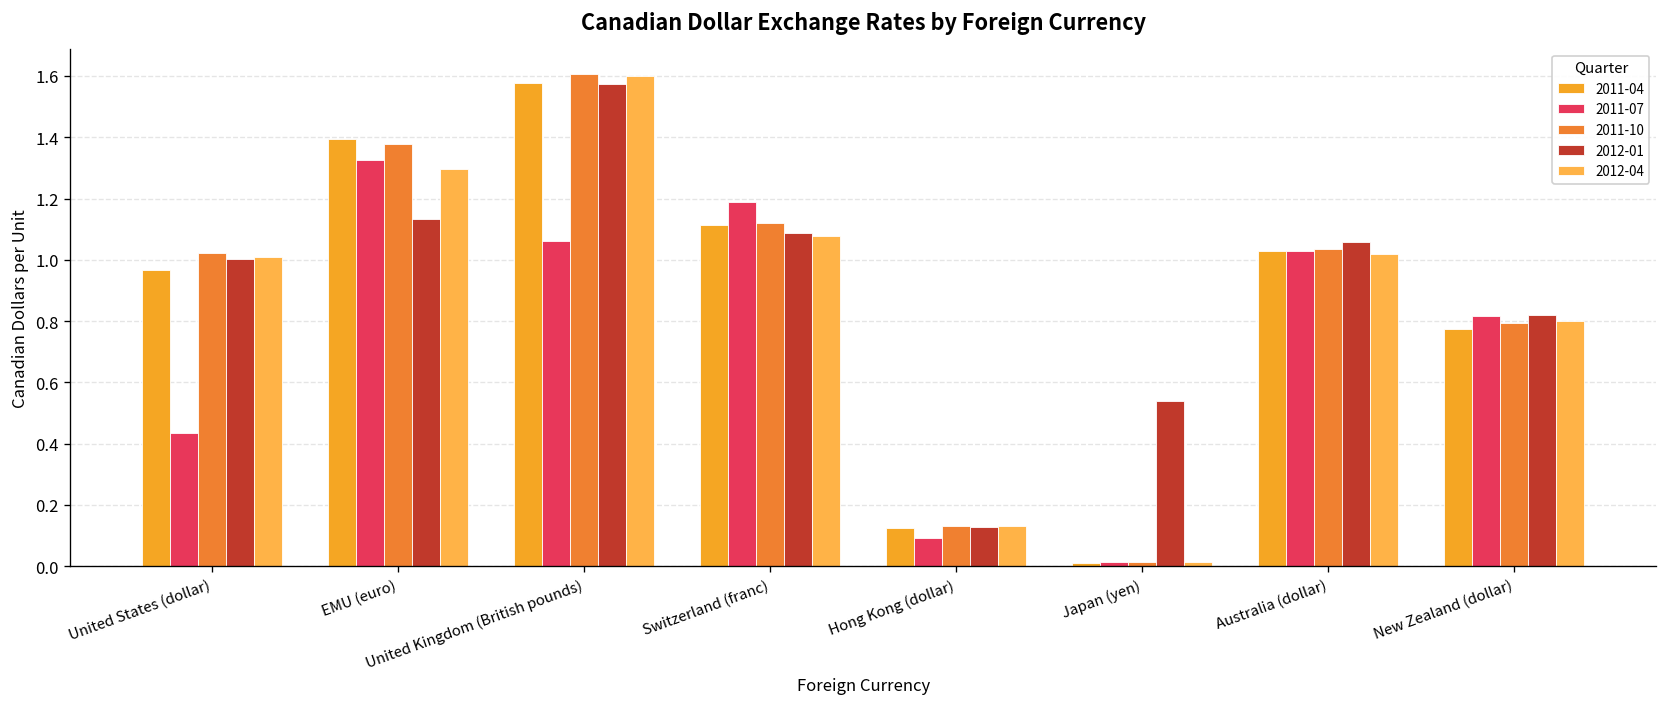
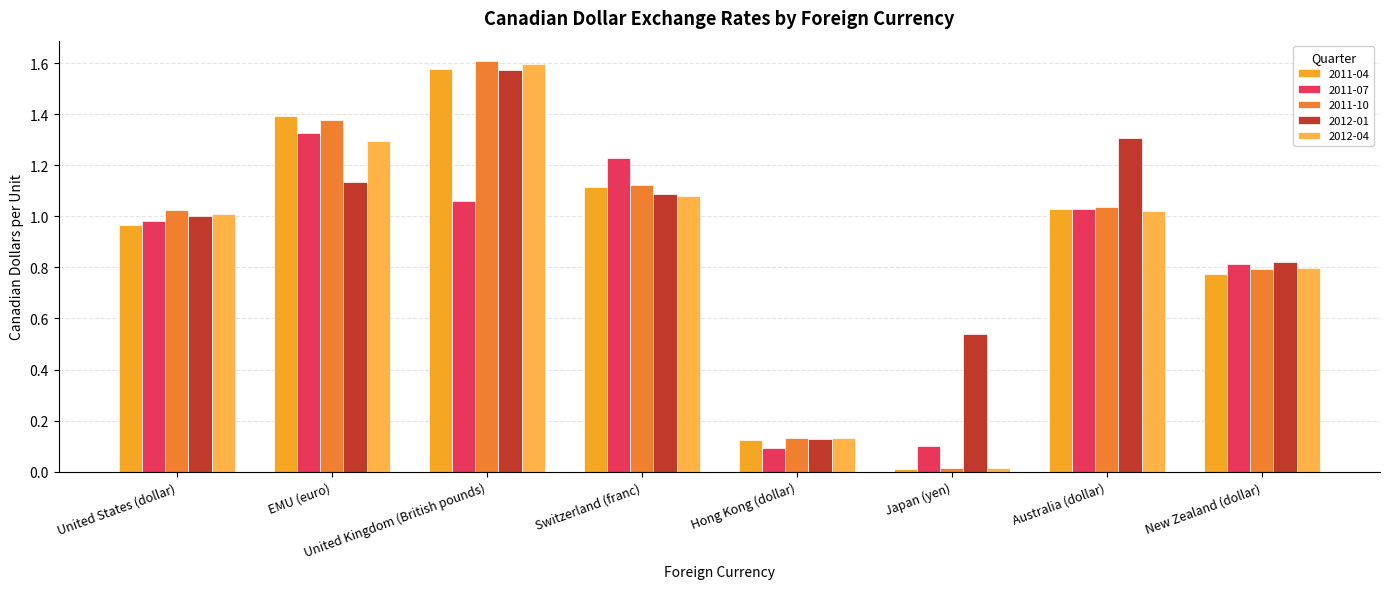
  {
    "2011-07": {
-     "United States (dollar)": 0.44,
+     "United States (dollar)": 0.98,
      "EMU (euro)": 1.33,
      "United Kingdom (British pounds)": 1.06,
-     "Switzerland (franc)": 1.19,
+     "Switzerland (franc)": 1.23,
      "Hong Kong (dollar)": 0.09,
-     "Japan (yen)": 0.01,
+     "Japan (yen)": 0.10,
      "Australia (dollar)": 1.03,
      "New Zealand (dollar)": 0.82
    },
    "2012-01": {
      "United States (dollar)": 1.00,
      "EMU (euro)": 1.13,
      "United Kingdom (British pounds)": 1.57,
      "Switzerland (franc)": 1.09,
      "Hong Kong (dollar)": 0.13,
      "Japan (yen)": 0.54,
-     "Australia (dollar)": 1.06,
+     "Australia (dollar)": 1.31,
      "New Zealand (dollar)": 0.82
    }
  }
